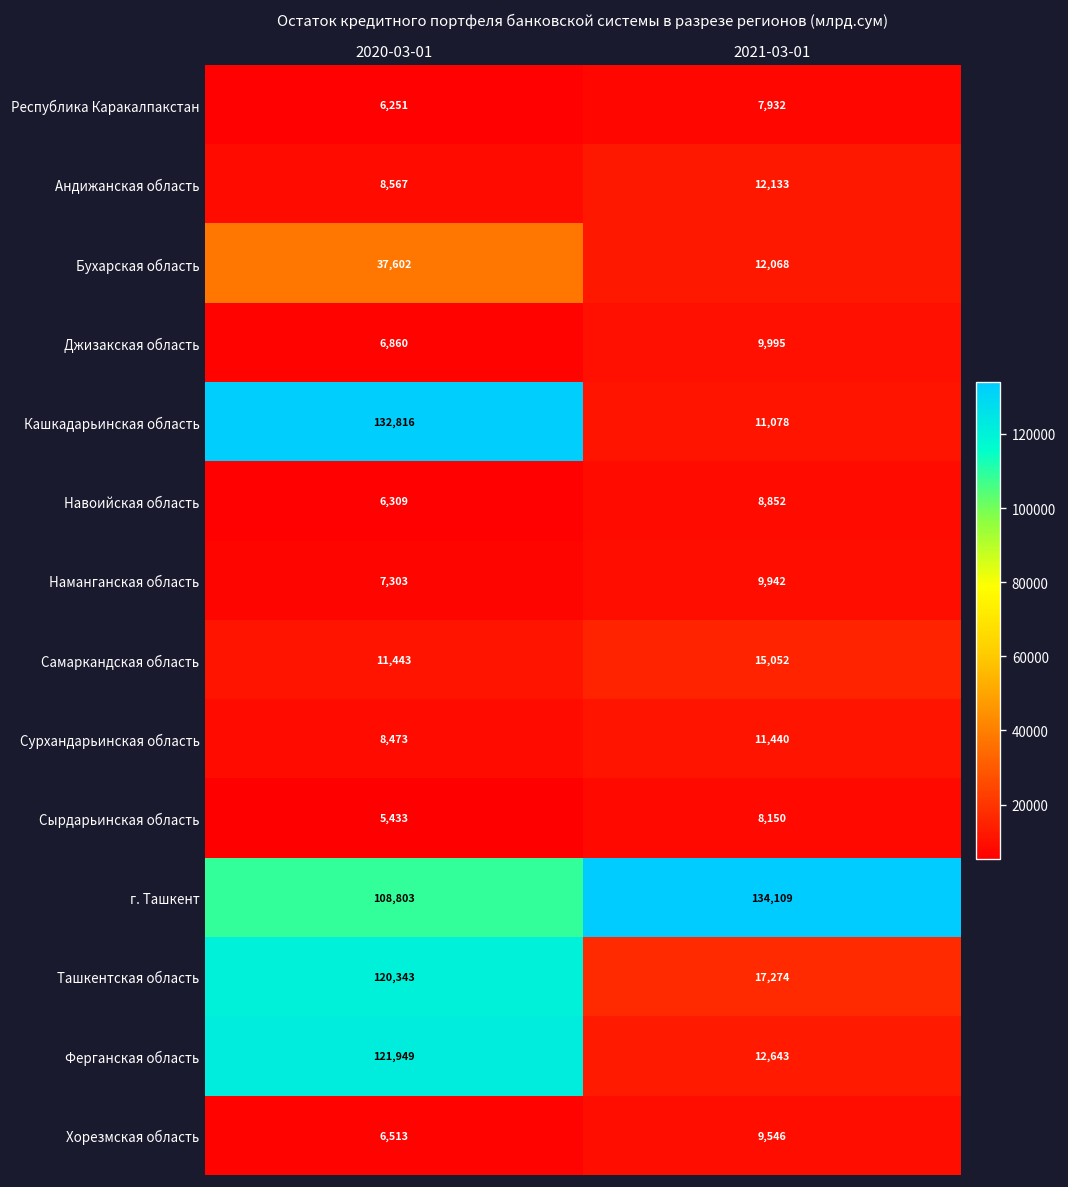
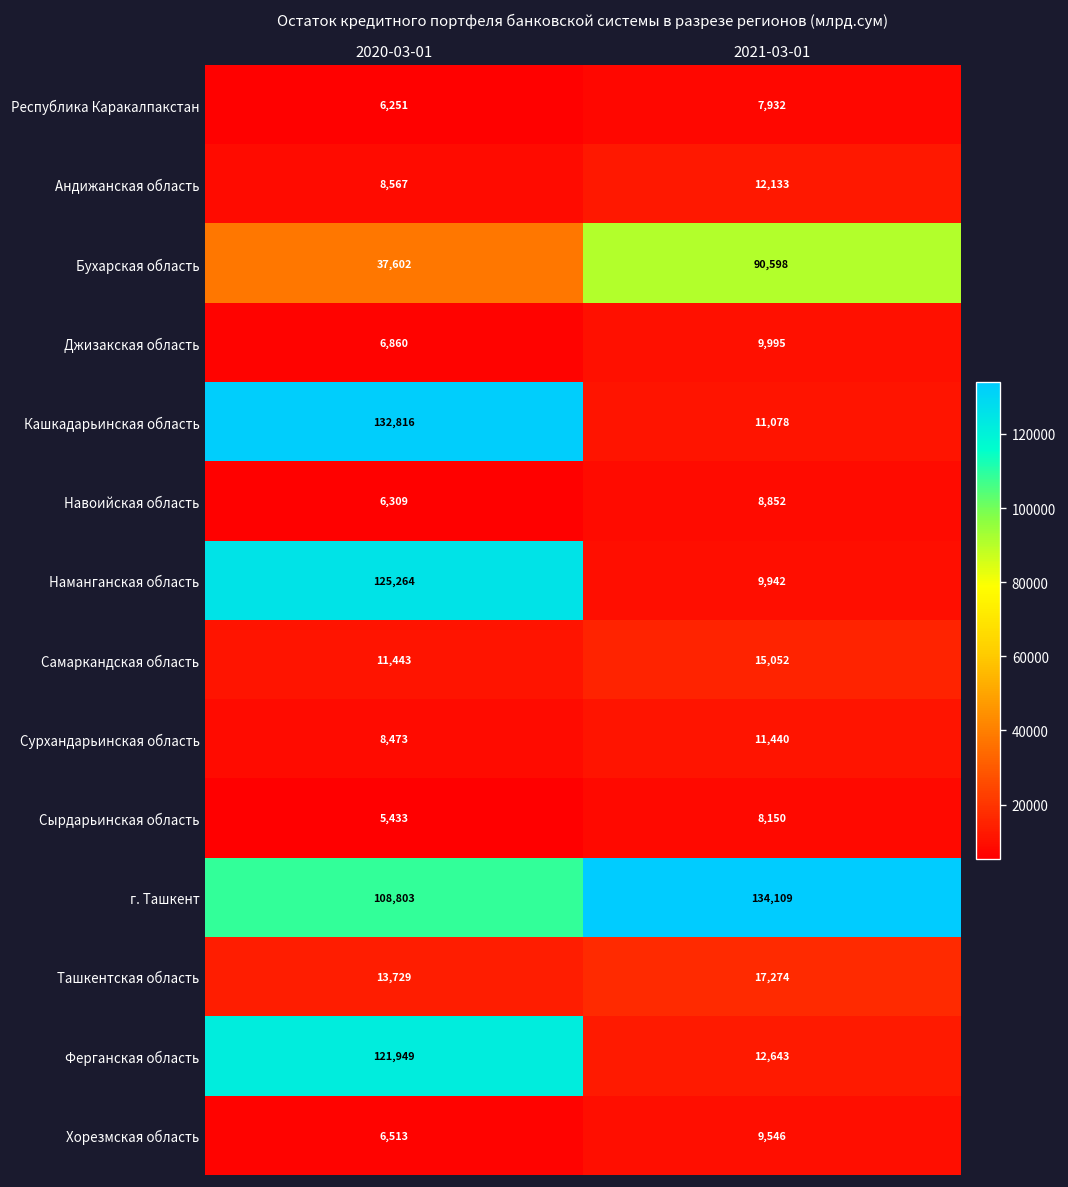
  {
    "Республика Каракалпакстан": {
      "2020-03-01": "6,251",
      "2021-03-01": "7,932"
    },
    "Андижанская область": {
      "2020-03-01": "8,567",
      "2021-03-01": "12,133"
    },
    "Бухарская область": {
      "2020-03-01": "37,602",
-     "2021-03-01": "12,068"
+     "2021-03-01": "90,598"
    },
    "Джизакская область": {
      "2020-03-01": "6,860",
      "2021-03-01": "9,995"
    },
    "Кашкадарьинская область": {
      "2020-03-01": "132,816",
      "2021-03-01": "11,078"
    },
    "Навоийская область": {
      "2020-03-01": "6,309",
      "2021-03-01": "8,852"
    },
    "Наманганская область": {
-     "2020-03-01": "7,303",
+     "2020-03-01": "125,264",
      "2021-03-01": "9,942"
    },
    "Самаркандская область": {
      "2020-03-01": "11,443",
      "2021-03-01": "15,052"
    },
    "Сурхандарьинская область": {
      "2020-03-01": "8,473",
      "2021-03-01": "11,440"
    },
    "Сырдарьинская область": {
      "2020-03-01": "5,433",
      "2021-03-01": "8,150"
    },
    "г. Ташкент": {
      "2020-03-01": "108,803",
      "2021-03-01": "134,109"
    },
    "Ташкентская область": {
-     "2020-03-01": "120,343",
+     "2020-03-01": "13,729",
      "2021-03-01": "17,274"
    },
    "Ферганская область": {
      "2020-03-01": "121,949",
      "2021-03-01": "12,643"
    },
    "Хорезмская область": {
      "2020-03-01": "6,513",
      "2021-03-01": "9,546"
    }
  }
